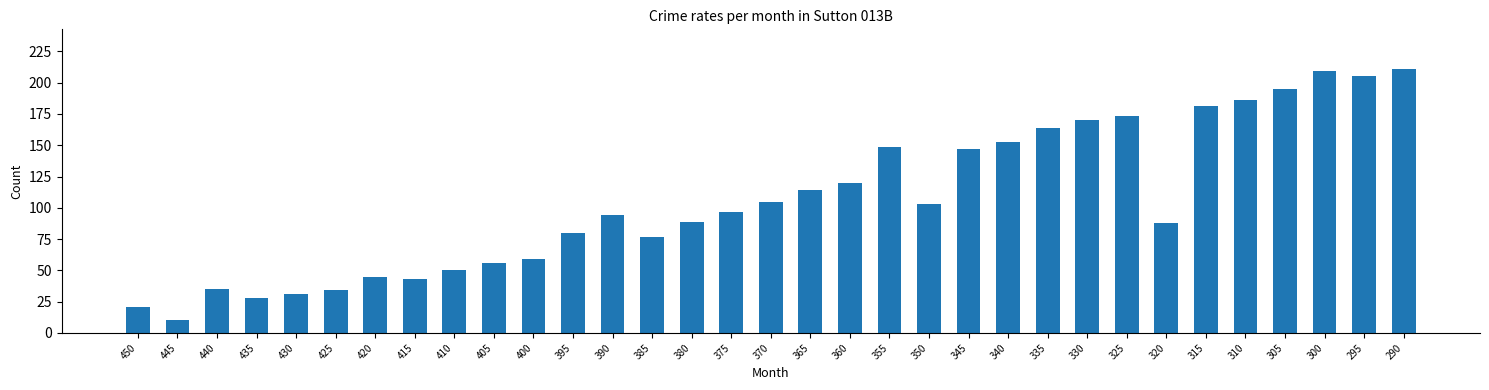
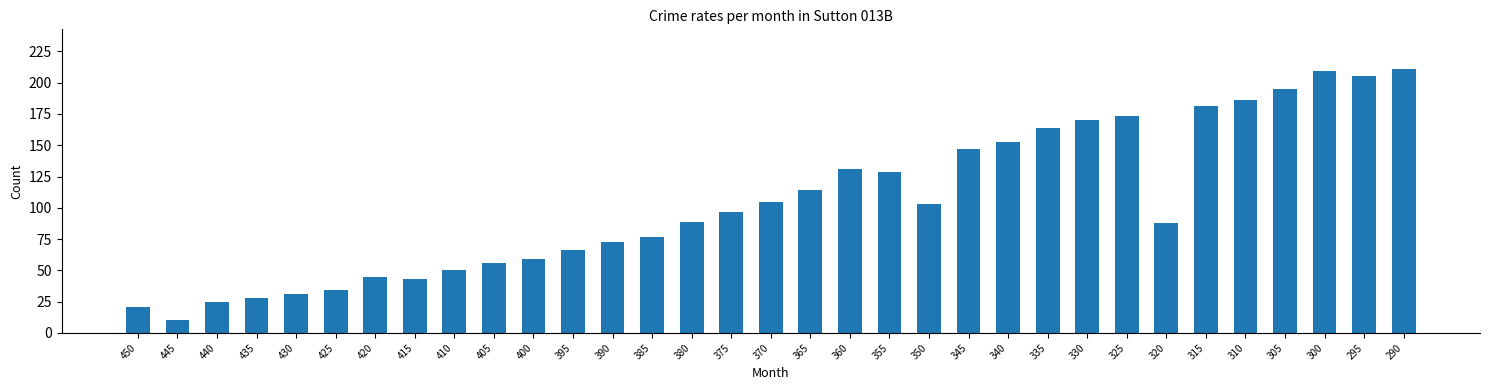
  {
    "450": 21,
    "445": 10,
-   "440": 35,
+   "440": 25,
    "435": 28,
    "430": 31,
    "425": 34,
    "420": 45,
    "415": 43,
    "410": 50,
    "405": 56,
    "400": 59,
-   "395": 80,
-   "390": 94,
+   "395": 66,
+   "390": 73,
    "385": 77,
    "380": 89,
    "375": 97,
    "370": 105,
    "365": 114,
-   "360": 120,
-   "355": 149,
+   "360": 131,
+   "355": 129,
    "350": 103,
    "345": 147,
    "340": 153,
    "335": 164,
    "330": 170,
    "325": 173,
    "320": 88,
    "315": 181,
    "310": 186,
    "305": 195,
    "300": 209,
    "295": 205,
    "290": 211
  }
